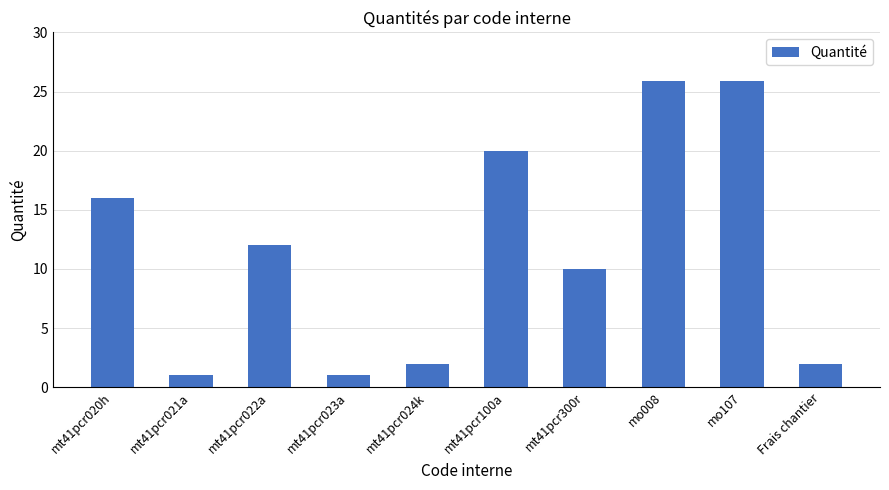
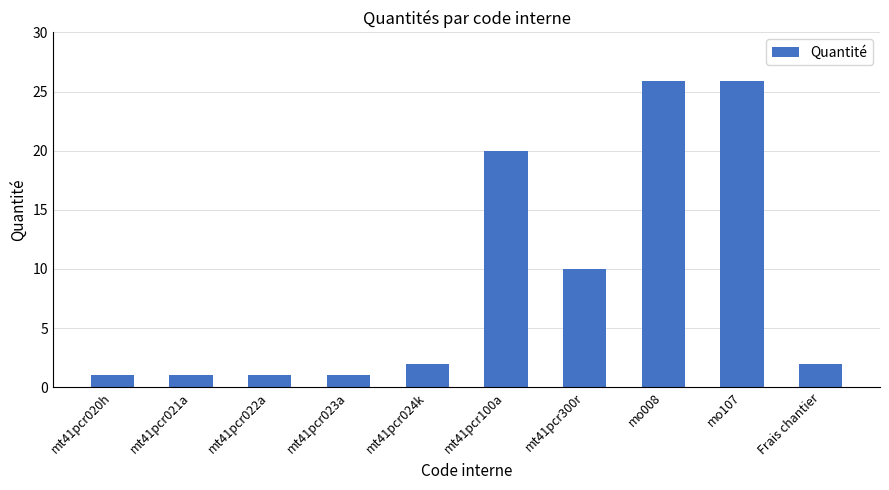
  {
-   "mt41pcr020h": 16,
+   "mt41pcr020h": 1,
    "mt41pcr021a": 1,
-   "mt41pcr022a": 12,
+   "mt41pcr022a": 1,
    "mt41pcr023a": 1,
    "mt41pcr024k": 2,
    "mt41pcr100a": 20,
    "mt41pcr300r": 10,
    "mo008": 26,
    "mo107": 26,
    "Frais chantier": 2
  }
